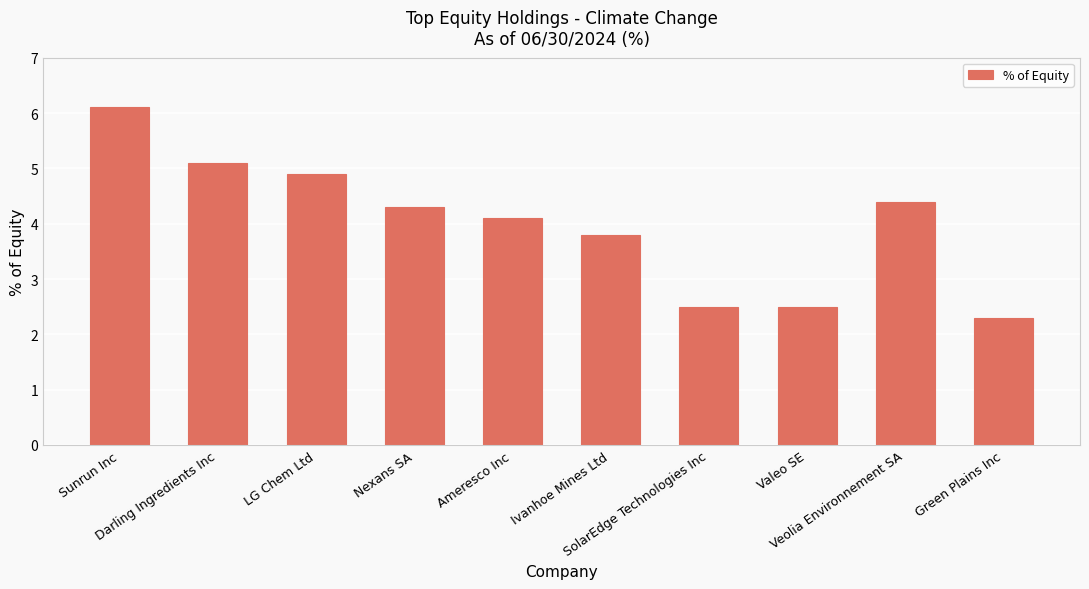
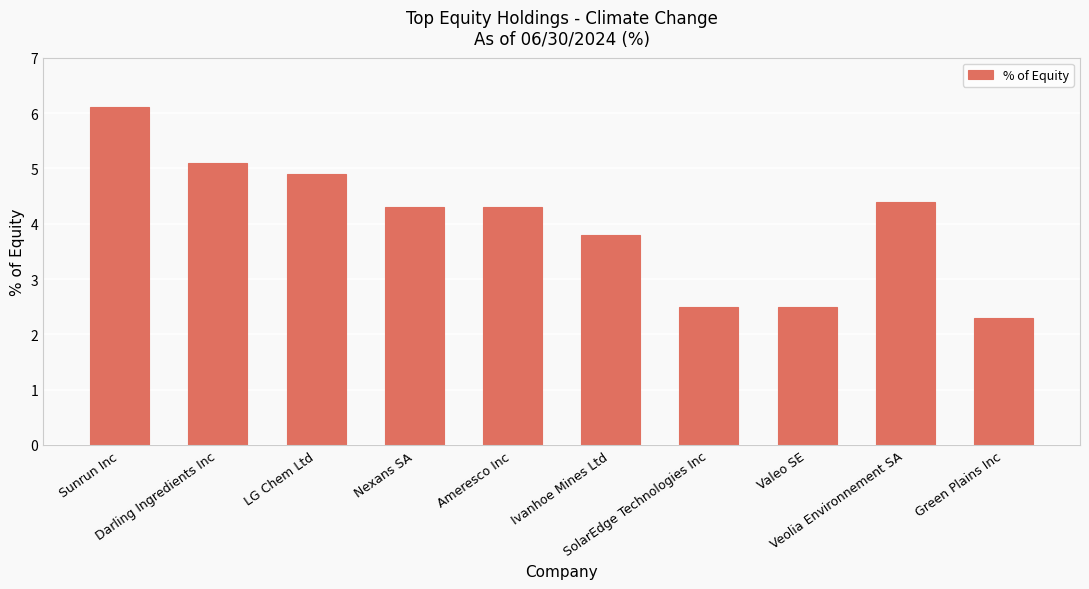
  {
    "Sunrun Inc": 6.1,
    "Darling Ingredients Inc": 5.1,
    "LG Chem Ltd": 4.9,
    "Nexans SA": 4.3,
-   "Ameresco Inc": 4.1,
+   "Ameresco Inc": 4.3,
    "Ivanhoe Mines Ltd": 3.8,
    "SolarEdge Technologies Inc": 2.5,
    "Valeo SE": 2.5,
    "Veolia Environnement SA": 4.4,
    "Green Plains Inc": 2.3
  }
